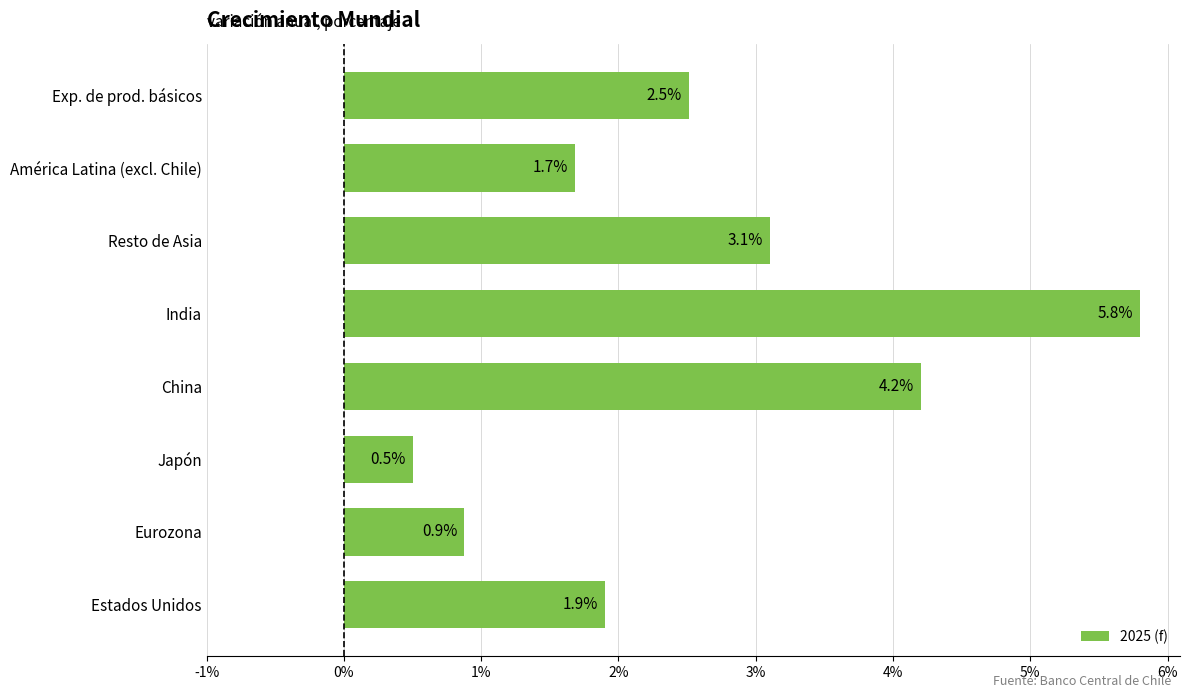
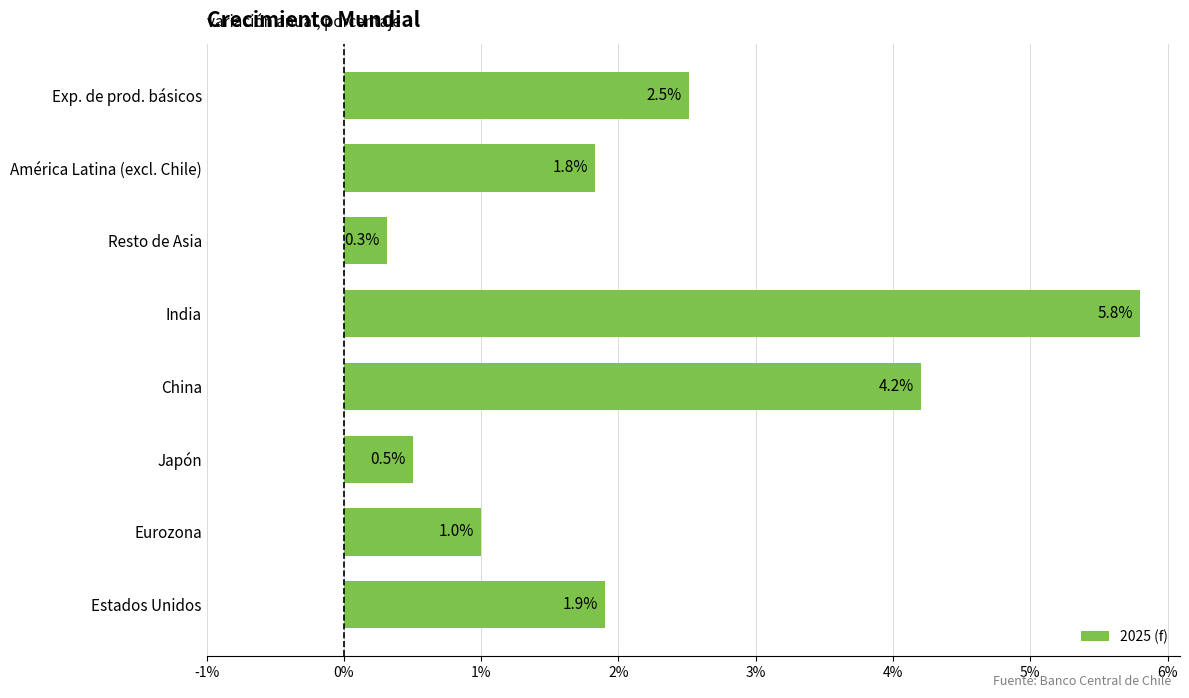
  {
    "Exp. de prod. básicos": "2.5%",
-   "América Latina (excl. Chile)": "1.7%",
-   "Resto de Asia": "3.1%",
+   "América Latina (excl. Chile)": "1.8%",
+   "Resto de Asia": "0.3%",
    "India": "5.8%",
    "China": "4.2%",
    "Japón": "0.5%",
-   "Eurozona": "0.9%",
+   "Eurozona": "1.0%",
    "Estados Unidos": "1.9%"
  }
